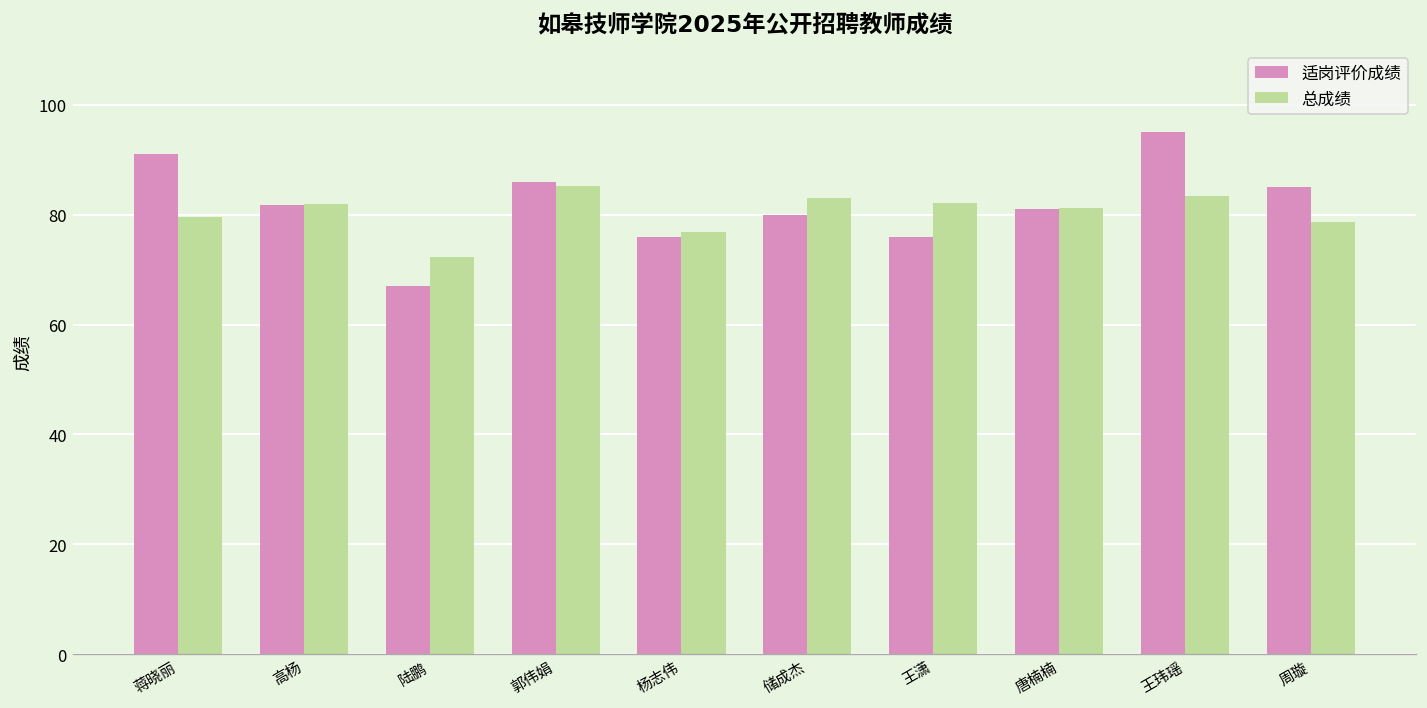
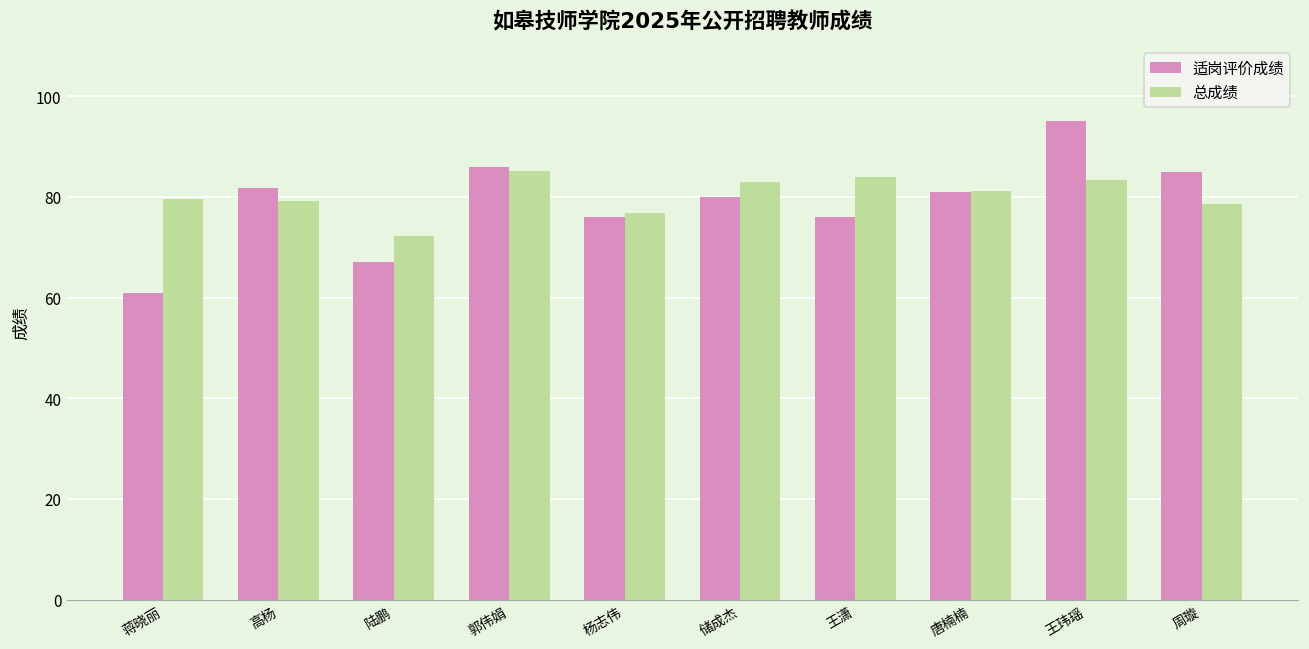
  {
    "适岗评价成绩": {
-     "蒋晓丽": 91,
+     "蒋晓丽": 61,
      "高杨": 82,
      "陆鹏": 67,
      "郭伟娟": 86,
      "杨志伟": 76,
      "储成杰": 80,
      "王潇": 76,
      "唐楠楠": 81,
      "王玮瑶": 95,
      "周璇": 85
    },
    "总成绩": {
      "蒋晓丽": 80,
-     "高杨": 82,
+     "高杨": 79,
      "陆鹏": 72,
      "郭伟娟": 85,
      "杨志伟": 77,
      "储成杰": 83,
-     "王潇": 82,
+     "王潇": 84,
      "唐楠楠": 81,
      "王玮瑶": 83,
      "周璇": 79
    }
  }
